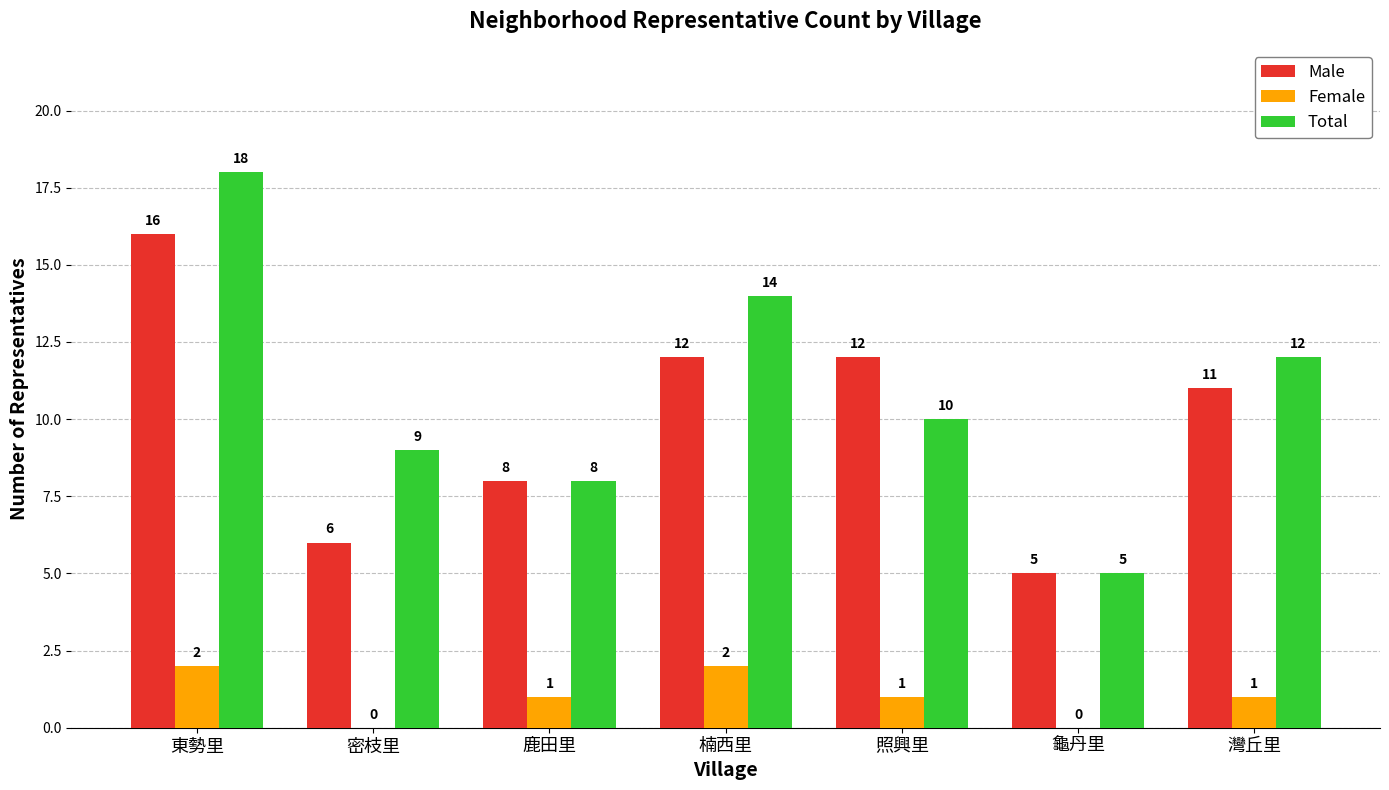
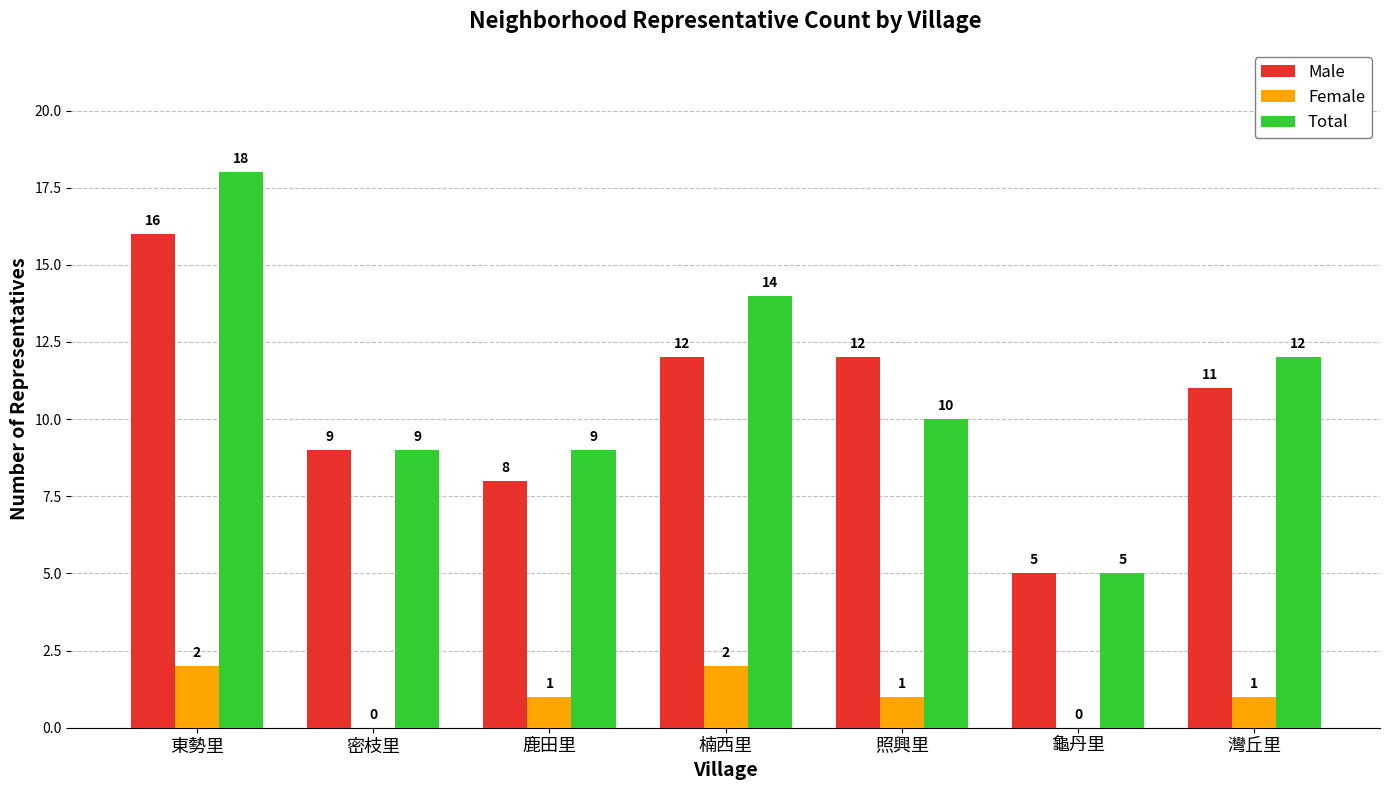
  {
    "Male": {
      "東勢里": 16,
-     "密枝里": 6,
+     "密枝里": 9,
      "鹿田里": 8,
      "楠西里": 12,
      "照興里": 12,
      "龜丹里": 5,
      "灣丘里": 11
    },
    "Female": {
      "東勢里": 2,
      "密枝里": 0,
      "鹿田里": 1,
      "楠西里": 2,
      "照興里": 1,
      "龜丹里": 0,
      "灣丘里": 1
    },
    "Total": {
      "東勢里": 18,
      "密枝里": 9,
-     "鹿田里": 8,
+     "鹿田里": 9,
      "楠西里": 14,
      "照興里": 10,
      "龜丹里": 5,
      "灣丘里": 12
    }
  }
